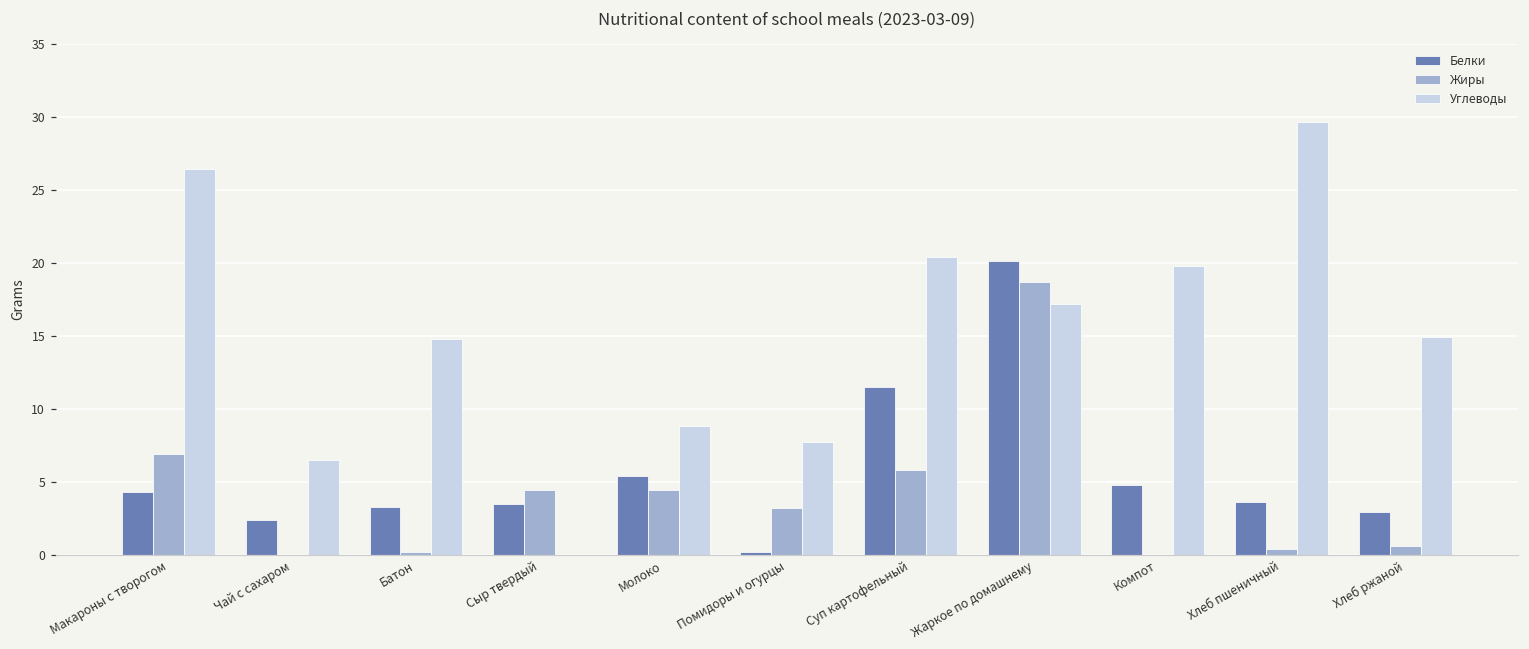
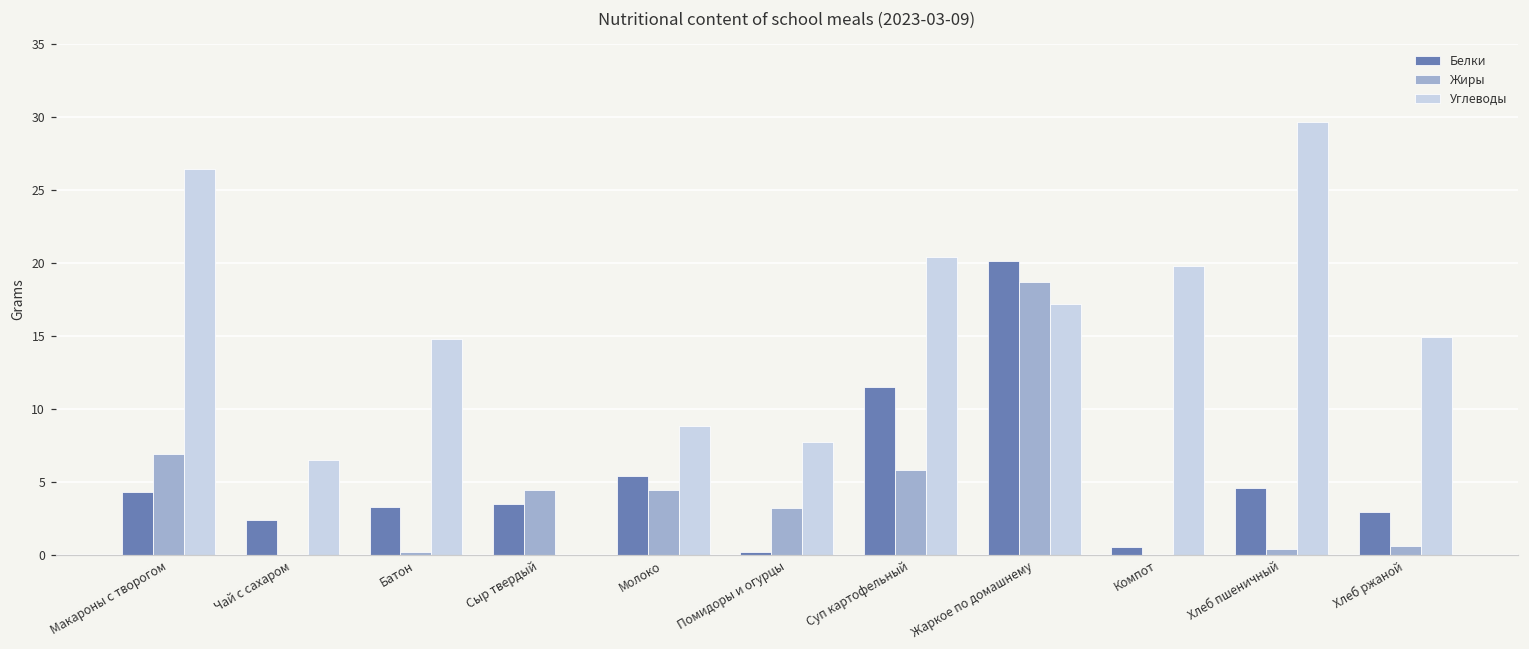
  {
    "Белки": {
      "Макароны с творогом": 4.3,
      "Чай с сахаром": 2.4,
      "Батон": 3.3,
      "Сыр твердый": 3.5,
      "Молоко": 5.4,
      "Помидоры и огурцы": 0.2,
      "Суп картофельный": 11.5,
      "Жаркое по домашнему": 20.1,
-     "Компот": 4.8,
-     "Хлеб пшеничный": 3.6,
+     "Компот": 0.5,
+     "Хлеб пшеничный": 4.6,
      "Хлеб ржаной": 2.9
    }
  }
